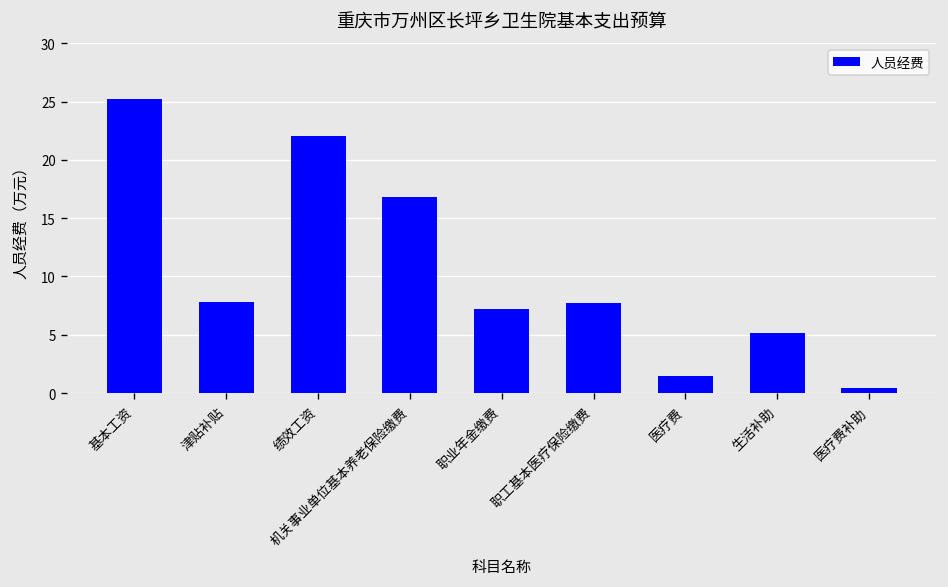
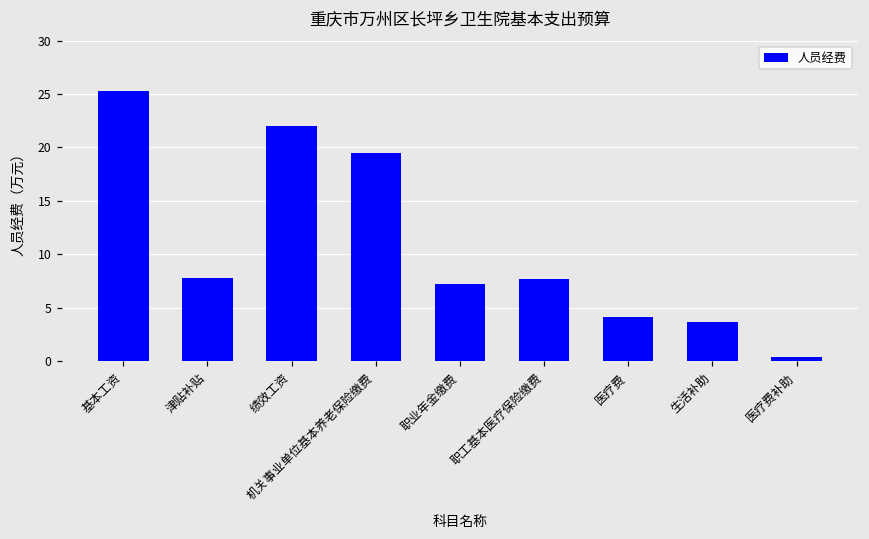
  {
    "基本工资": 25,
    "津贴补贴": 8,
    "绩效工资": 22,
-   "机关事业单位基本养老保险缴费": 17,
+   "机关事业单位基本养老保险缴费": 19,
    "职业年金缴费": 7,
    "职工基本医疗保险缴费": 8,
-   "医疗费": 1,
-   "生活补助": 5,
+   "医疗费": 4,
+   "生活补助": 4,
    "医疗费补助": 0
  }
